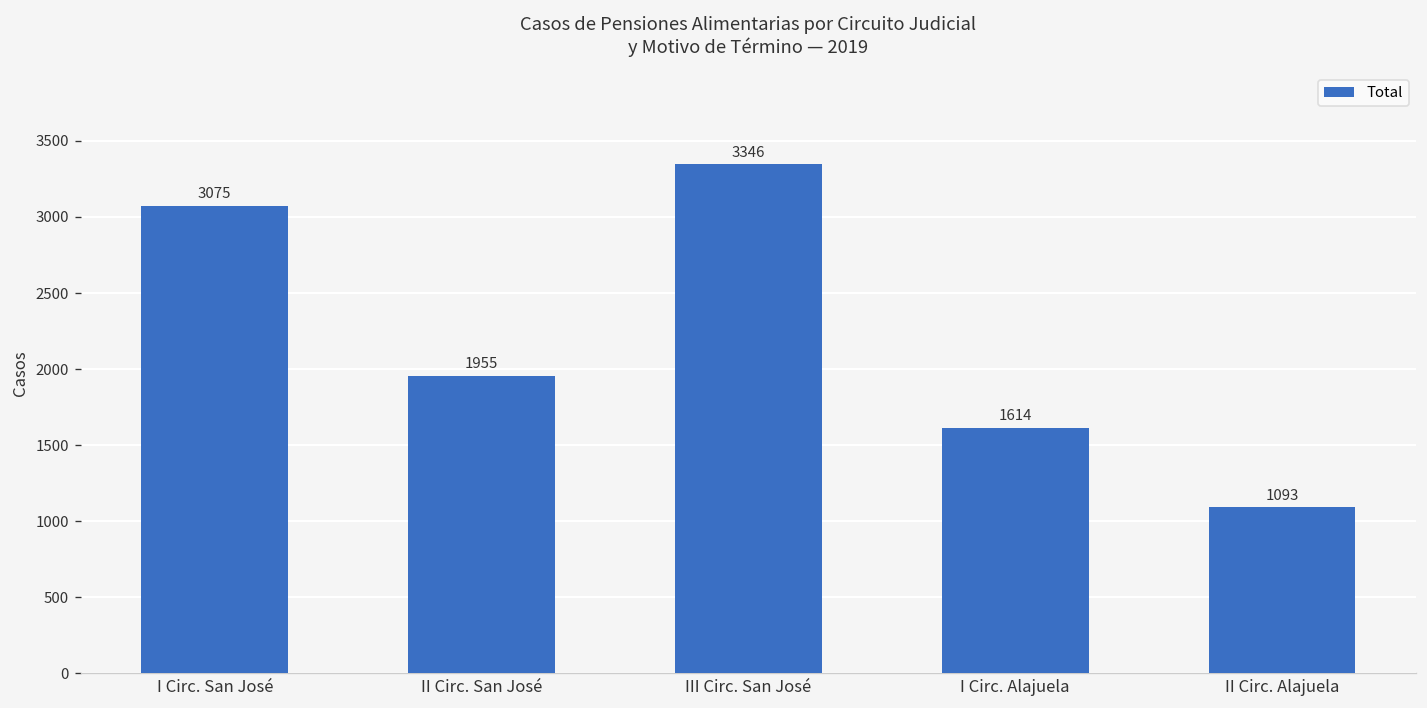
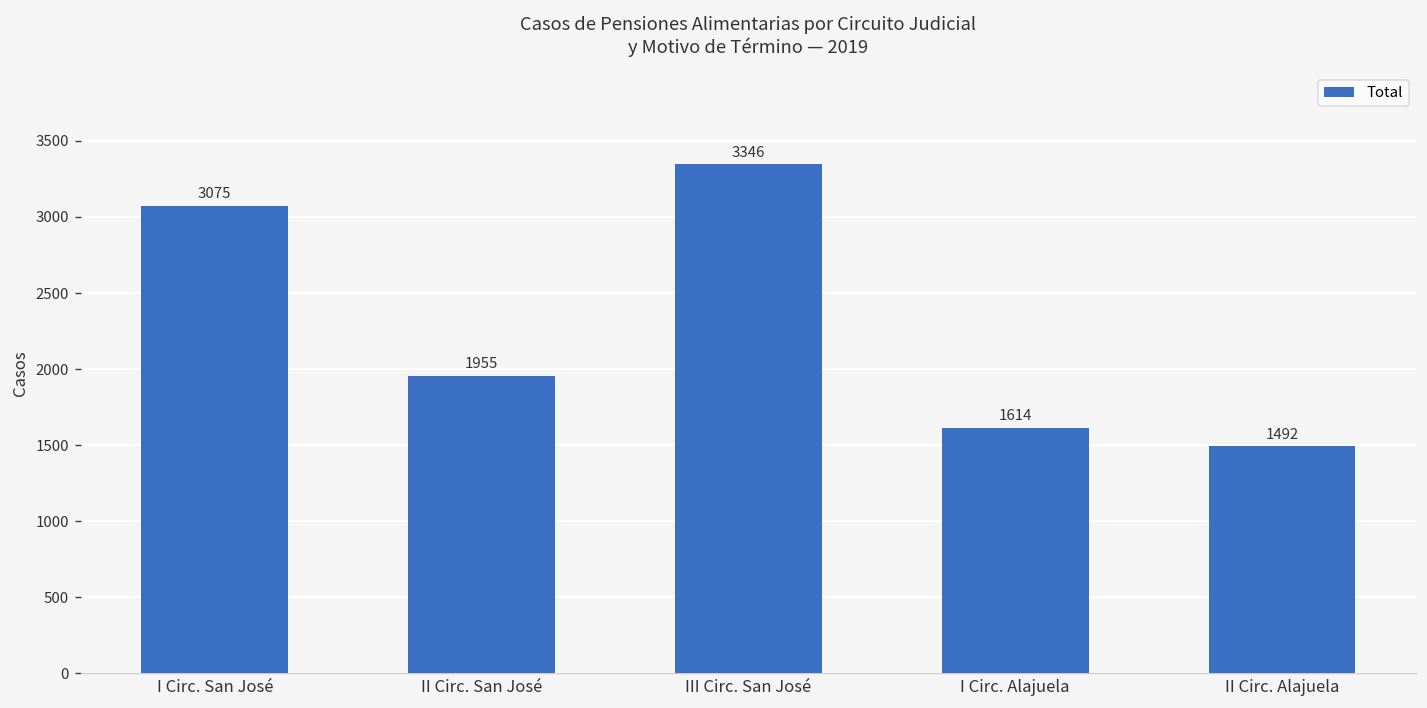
  {
    "I Circ. San José": 3075,
    "II Circ. San José": 1955,
    "III Circ. San José": 3346,
    "I Circ. Alajuela": 1614,
-   "II Circ. Alajuela": 1093
+   "II Circ. Alajuela": 1492
  }
